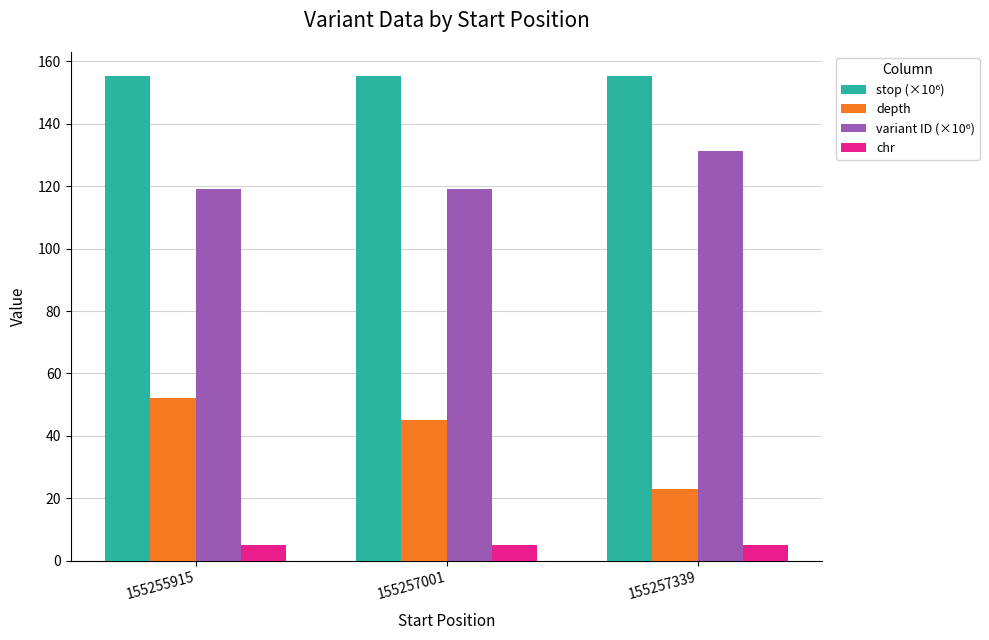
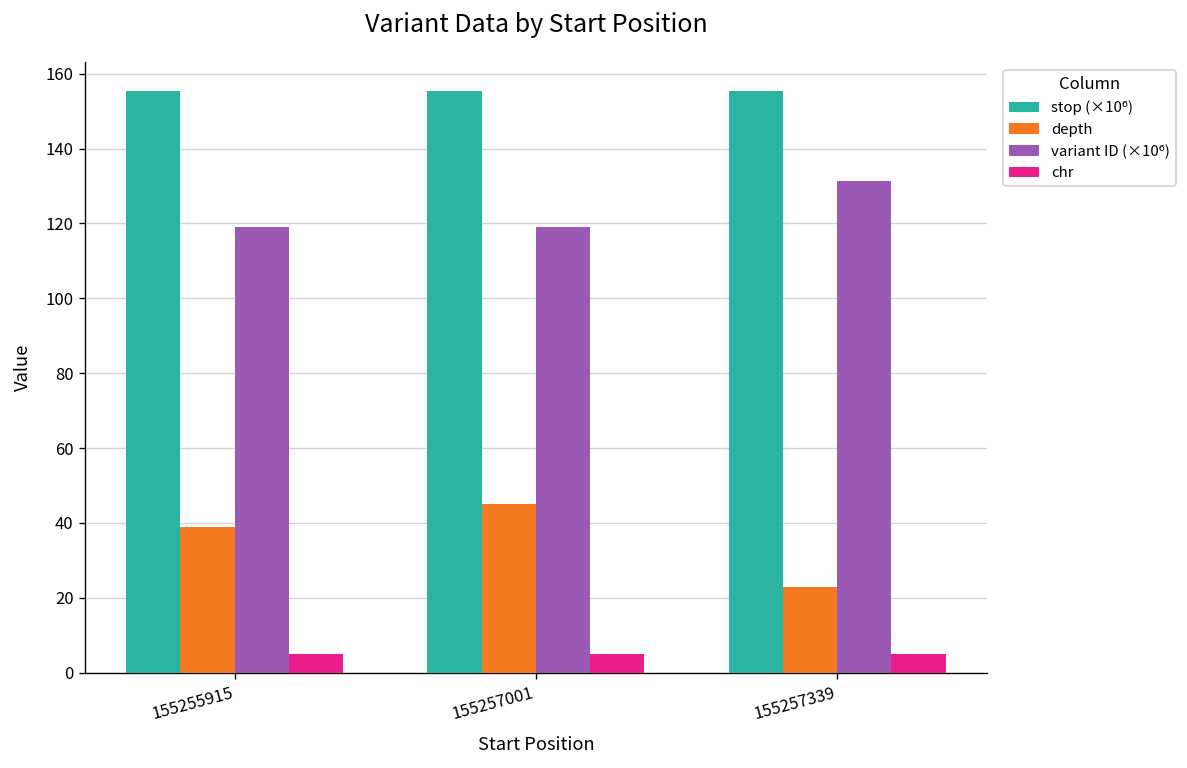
  {
    "stop (×10⁶)": {
      "155255915": 155,
      "155257001": 155,
      "155257339": 155
    },
    "depth": {
-     "155255915": 52,
+     "155255915": 39,
      "155257001": 45,
      "155257339": 23
    },
    "variant ID (×10⁶)": {
      "155255915": 119,
      "155257001": 119,
      "155257339": 131
    },
    "chr": {
      "155255915": 5,
      "155257001": 5,
      "155257339": 5
    }
  }
